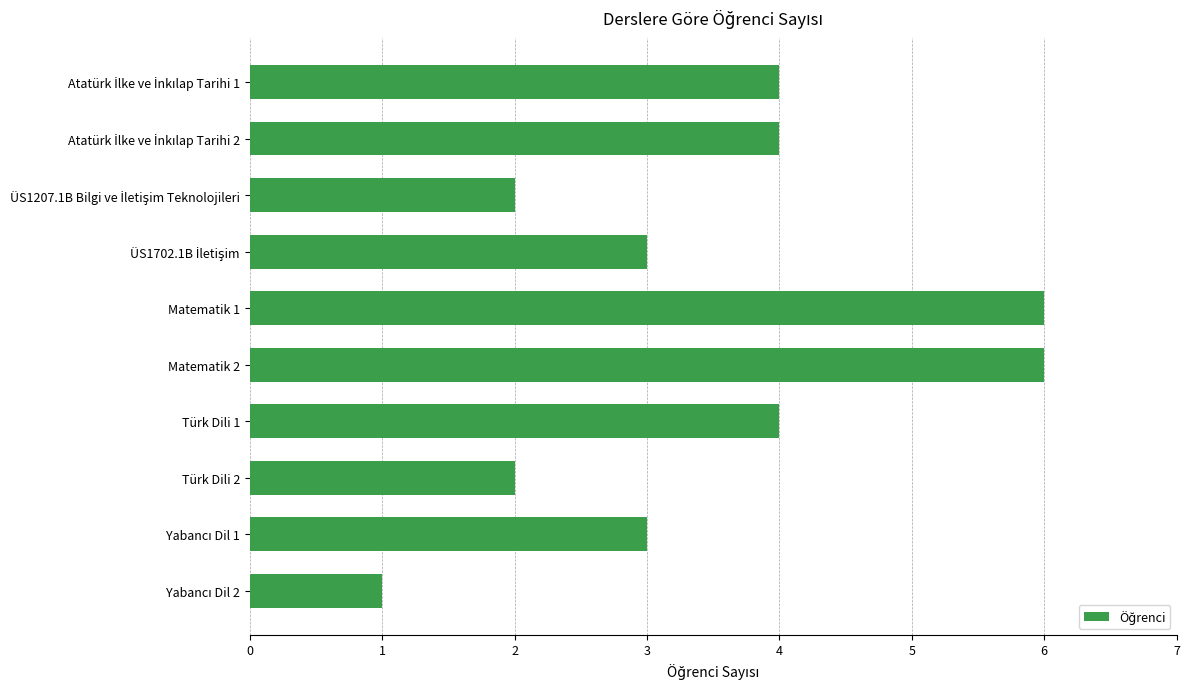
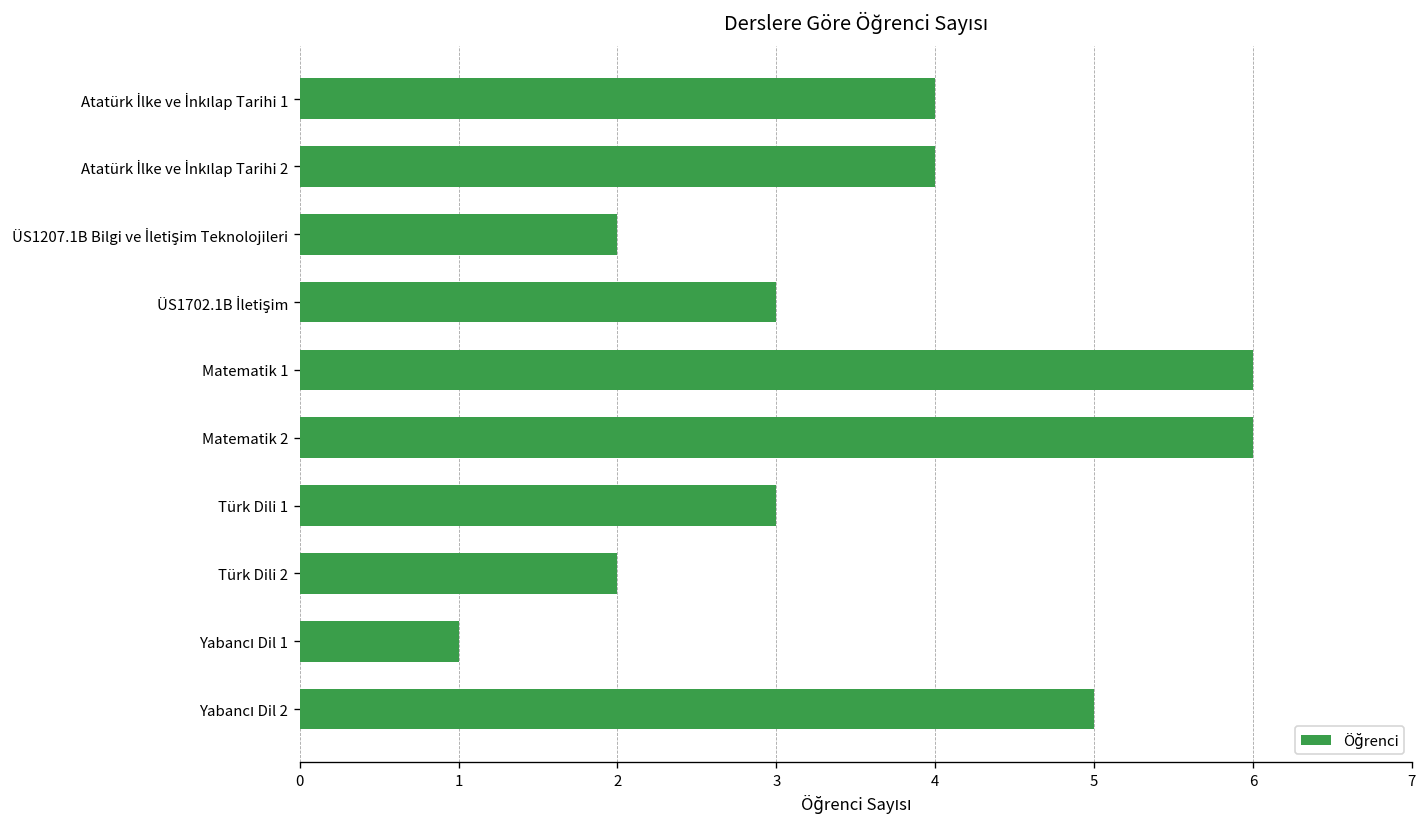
  {
    "Atatürk İlke ve İnkılap Tarihi 1": 4,
    "Atatürk İlke ve İnkılap Tarihi 2": 4,
    "ÜS1207.1B Bilgi ve İletişim Teknolojileri": 2,
    "ÜS1702.1B İletişim": 3,
    "Matematik 1": 6,
    "Matematik 2": 6,
-   "Türk Dili 1": 4,
+   "Türk Dili 1": 3,
    "Türk Dili 2": 2,
-   "Yabancı Dil 1": 3,
-   "Yabancı Dil 2": 1
+   "Yabancı Dil 1": 1,
+   "Yabancı Dil 2": 5
  }
